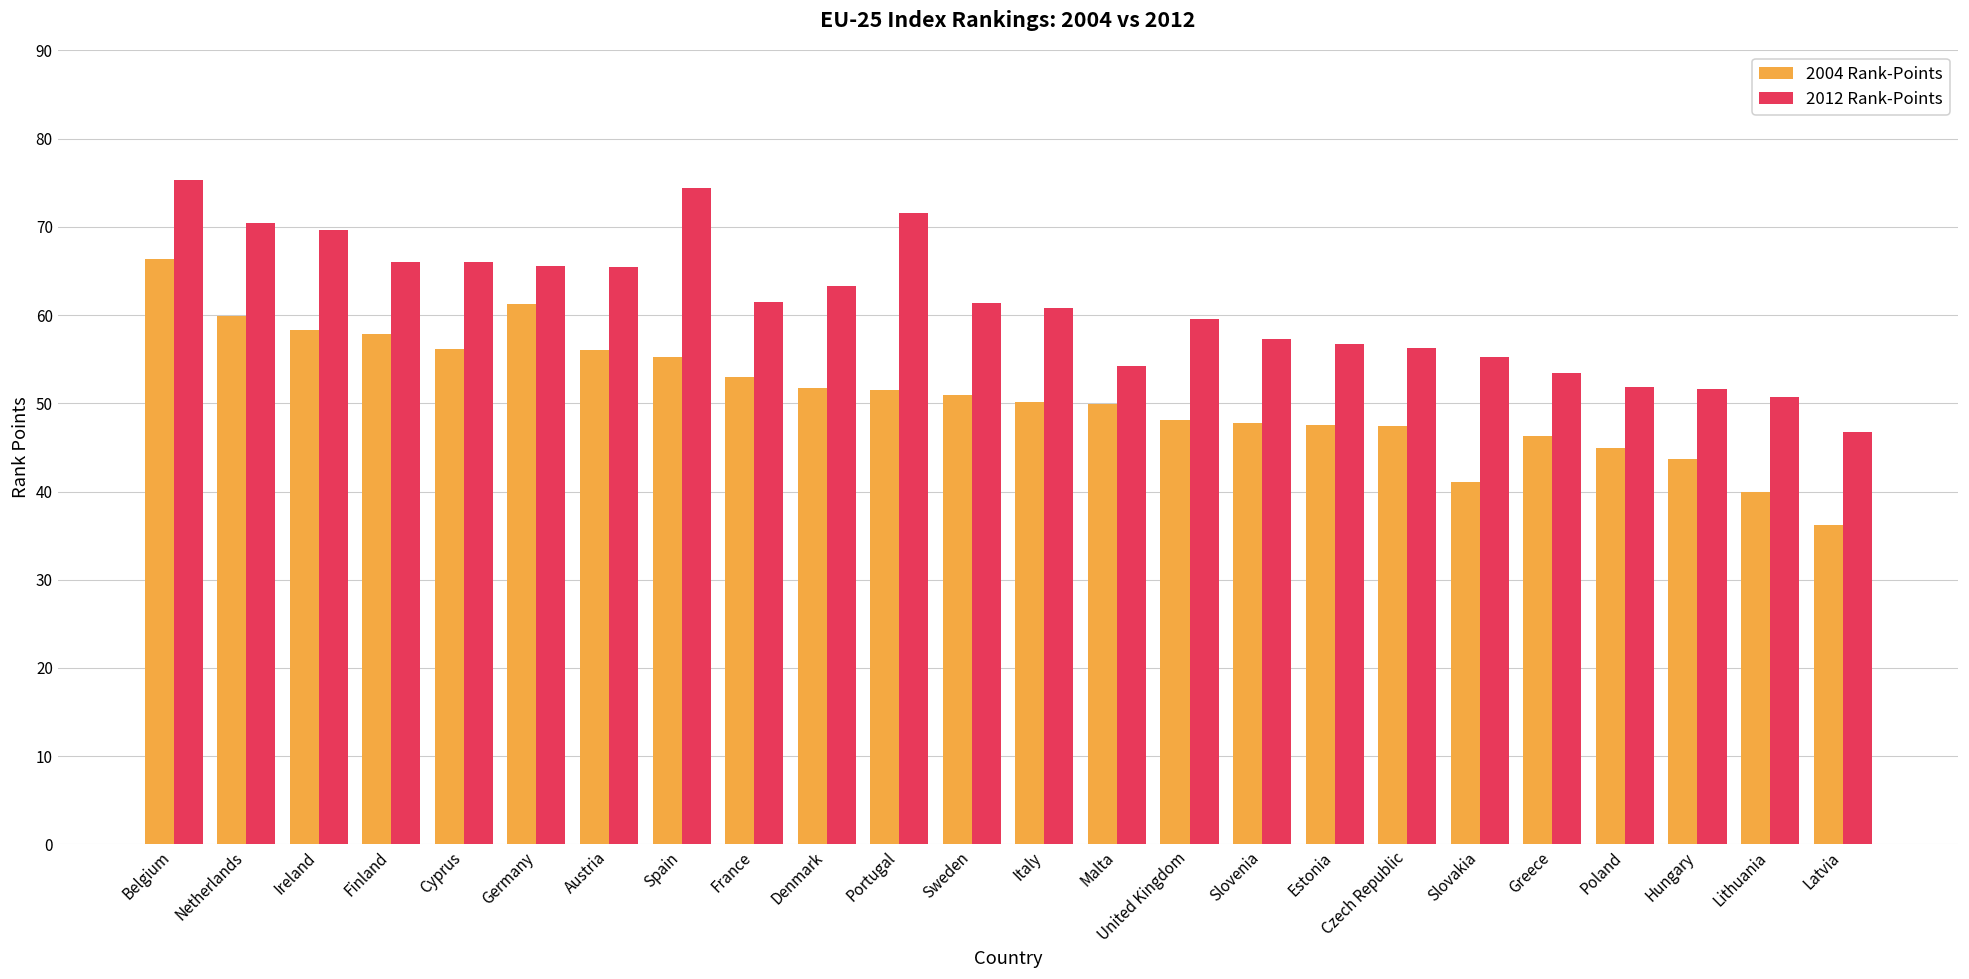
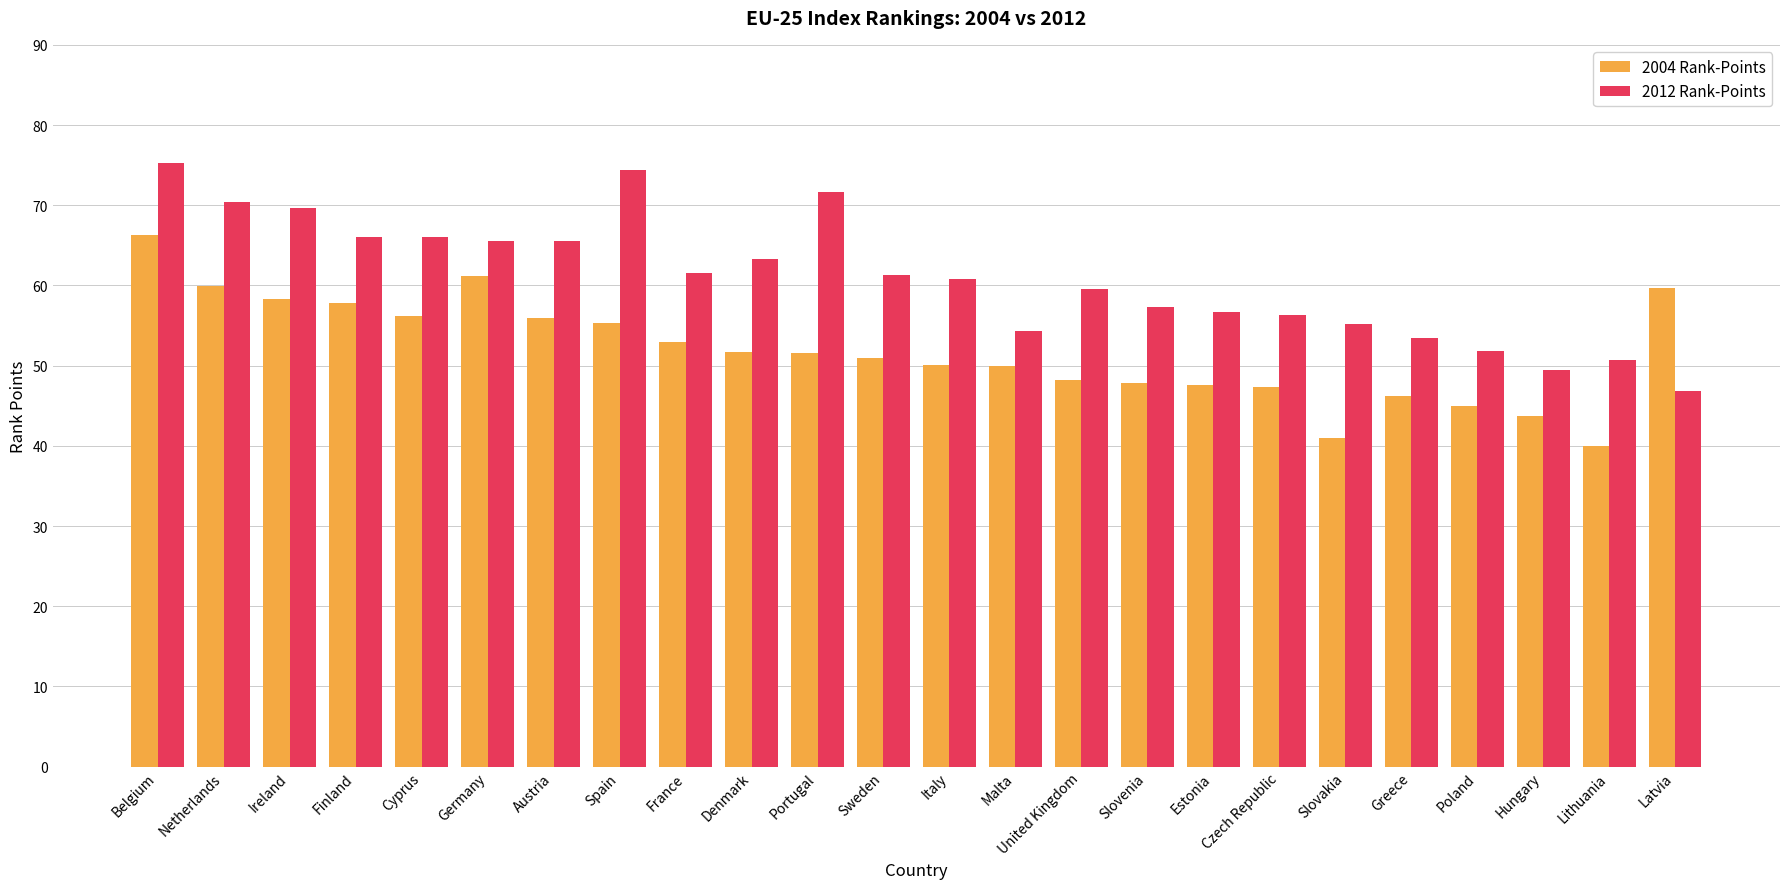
  {
    "2004 Rank-Points": {
      "Belgium": 66,
      "Netherlands": 60,
      "Ireland": 58,
      "Finland": 58,
      "Cyprus": 56,
      "Germany": 61,
      "Austria": 56,
      "Spain": 55,
      "France": 53,
      "Denmark": 52,
      "Portugal": 52,
      "Sweden": 51,
      "Italy": 50,
      "Malta": 50,
      "United Kingdom": 48,
      "Slovenia": 48,
      "Estonia": 48,
      "Czech Republic": 47,
      "Slovakia": 41,
      "Greece": 46,
      "Poland": 45,
      "Hungary": 44,
      "Lithuania": 40,
-     "Latvia": 36
+     "Latvia": 60
    },
    "2012 Rank-Points": {
      "Belgium": 75,
      "Netherlands": 70,
      "Ireland": 70,
      "Finland": 66,
      "Cyprus": 66,
      "Germany": 66,
      "Austria": 65,
      "Spain": 74,
      "France": 62,
      "Denmark": 63,
      "Portugal": 72,
      "Sweden": 61,
      "Italy": 61,
      "Malta": 54,
      "United Kingdom": 60,
      "Slovenia": 57,
      "Estonia": 57,
      "Czech Republic": 56,
      "Slovakia": 55,
      "Greece": 53,
      "Poland": 52,
-     "Hungary": 52,
+     "Hungary": 49,
      "Lithuania": 51,
      "Latvia": 47
    }
  }
